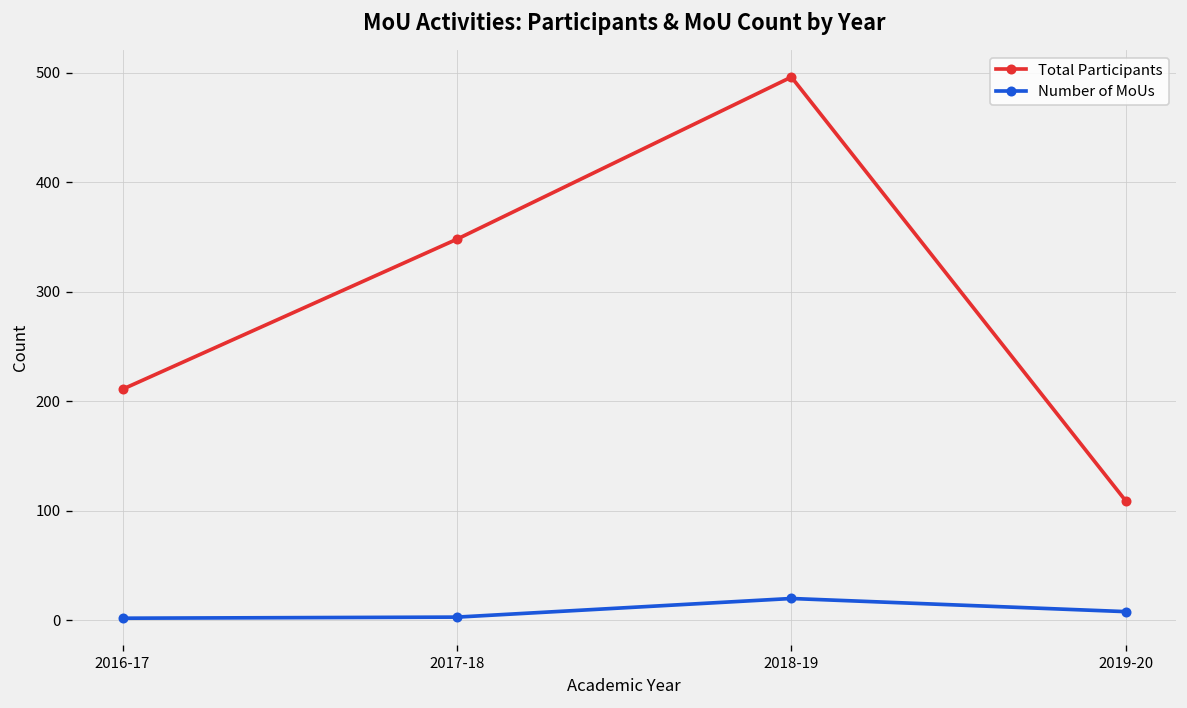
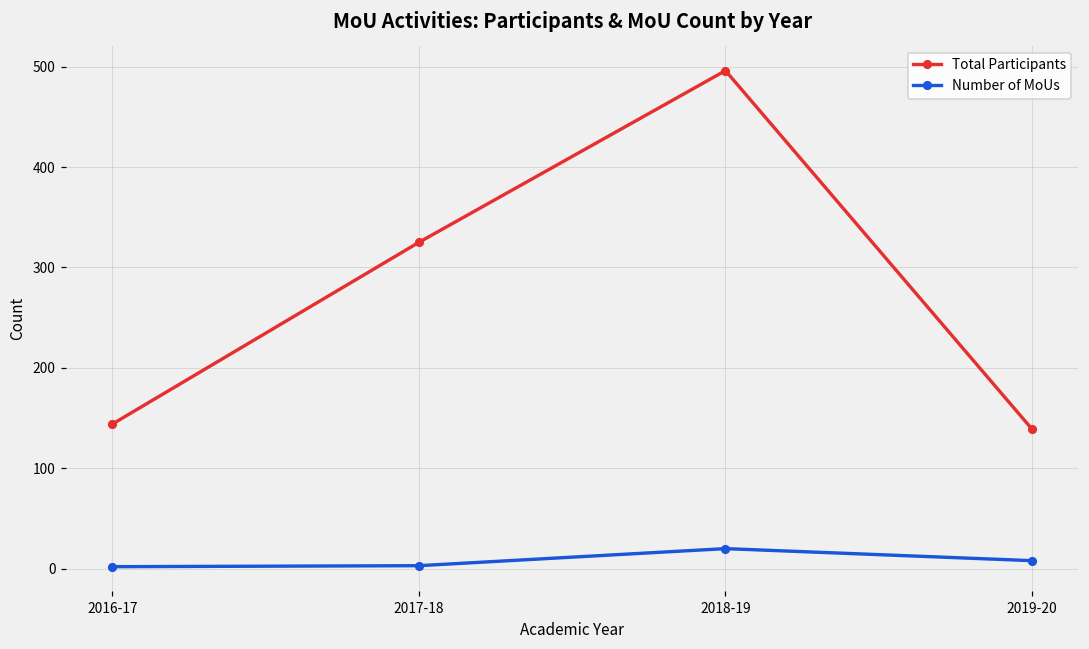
  {
    "Total Participants": {
-     "2016-17": 210,
-     "2017-18": 350,
+     "2016-17": 140,
+     "2017-18": 330,
      "2018-19": 500,
-     "2019-20": 110
+     "2019-20": 140
    },
    "Number of MoUs": {
      "2016-17": 0,
      "2017-18": 0,
      "2018-19": 20,
      "2019-20": 10
    }
  }
